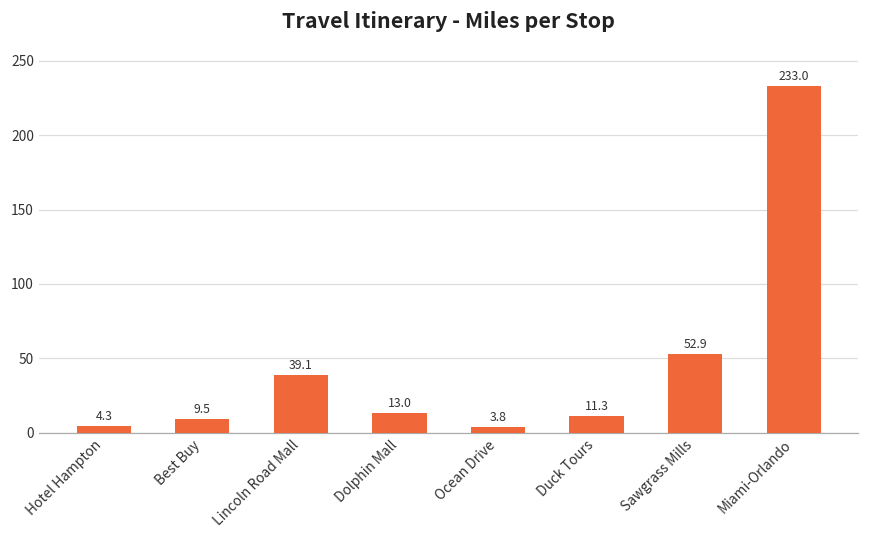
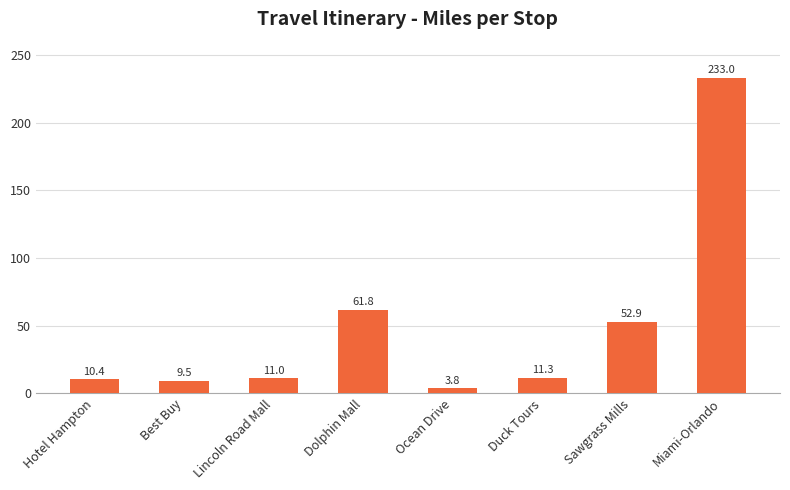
  {
-   "Hotel Hampton": 4.3,
+   "Hotel Hampton": 10.4,
    "Best Buy": 9.5,
-   "Lincoln Road Mall": 39.1,
-   "Dolphin Mall": 13.0,
+   "Lincoln Road Mall": 11.0,
+   "Dolphin Mall": 61.8,
    "Ocean Drive": 3.8,
    "Duck Tours": 11.3,
    "Sawgrass Mills": 52.9,
    "Miami-Orlando": 233.0
  }
